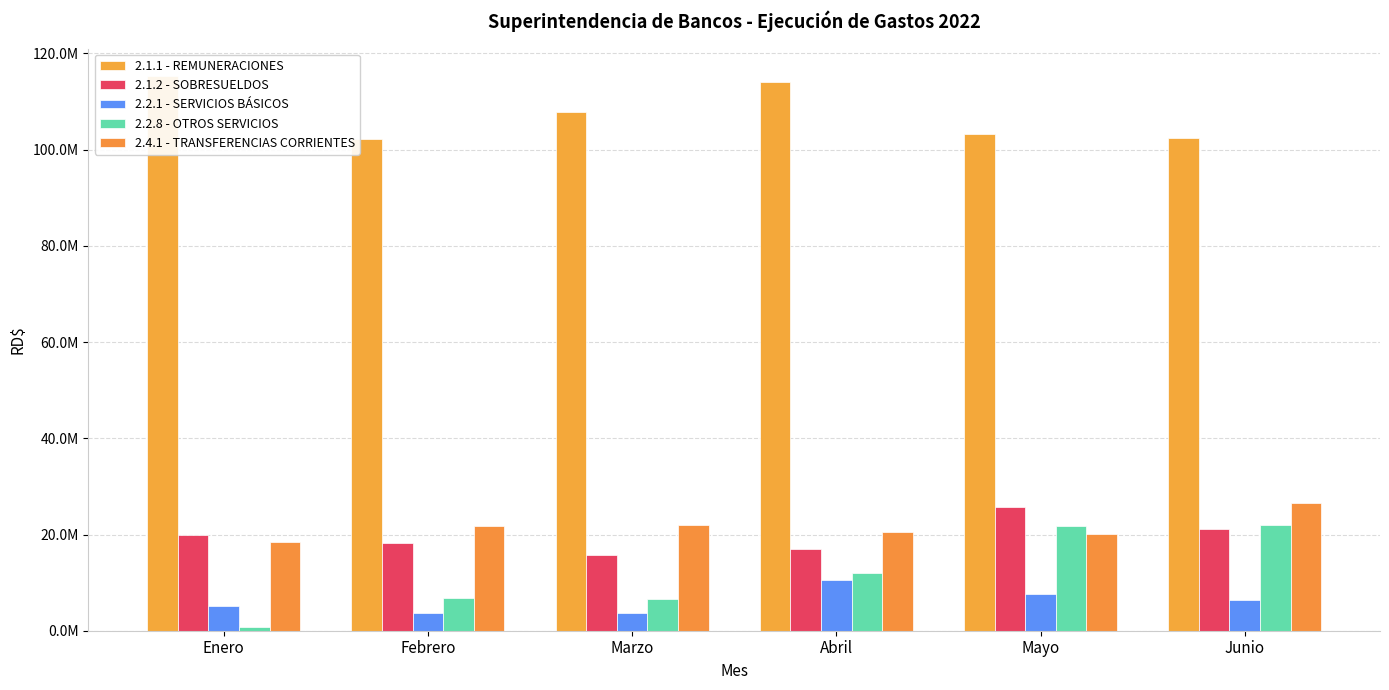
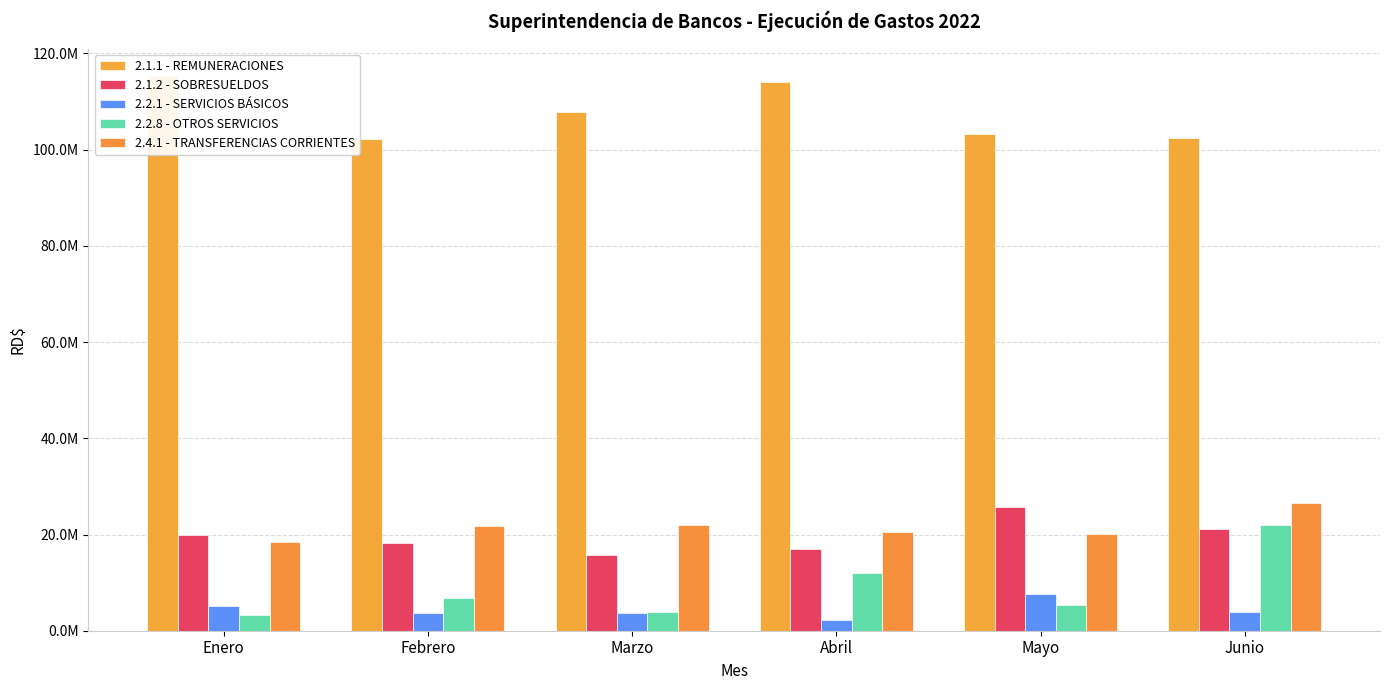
  {
    "2.1.2 - SOBRESUELDOS": {
      "Enero": 20000000,
      "Febrero": 18000000,
      "Marzo": 16000000,
      "Abril": 17000000,
      "Mayo": 26000000,
      "Junio": 21000000
    },
    "2.2.1 - SERVICIOS BÁSICOS": {
      "Enero": 5000000,
      "Febrero": 4000000,
      "Marzo": 4000000,
-     "Abril": 11000000,
+     "Abril": 2000000,
      "Mayo": 8000000,
-     "Junio": 6000000
+     "Junio": 4000000
    },
    "2.2.8 - OTROS SERVICIOS": {
-     "Enero": 1000000,
+     "Enero": 3000000,
      "Febrero": 7000000,
-     "Marzo": 7000000,
+     "Marzo": 4000000,
      "Abril": 12000000,
-     "Mayo": 22000000,
+     "Mayo": 5000000,
      "Junio": 22000000
    }
  }
